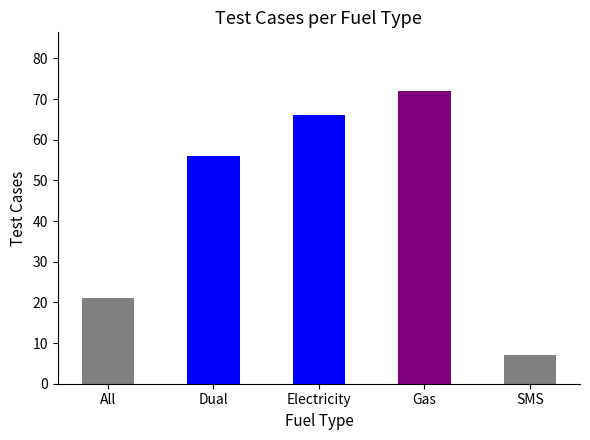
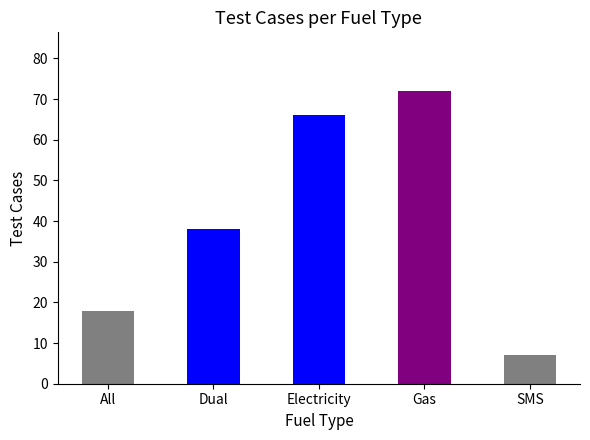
  {
-   "All": 21,
-   "Dual": 56,
+   "All": 18,
+   "Dual": 38,
    "Electricity": 66,
    "Gas": 72,
    "SMS": 7
  }
